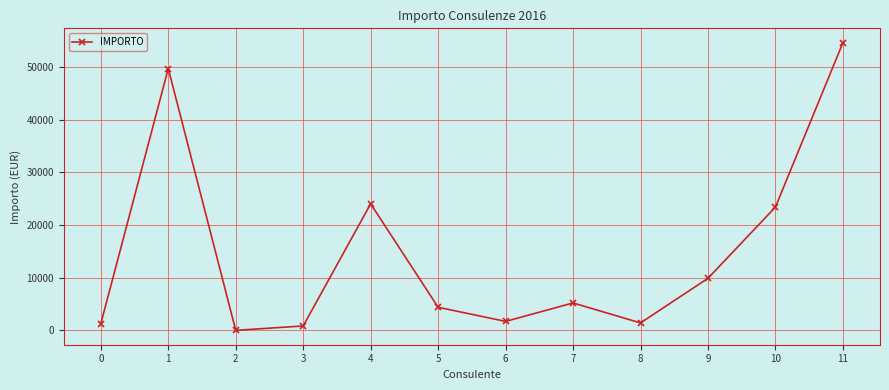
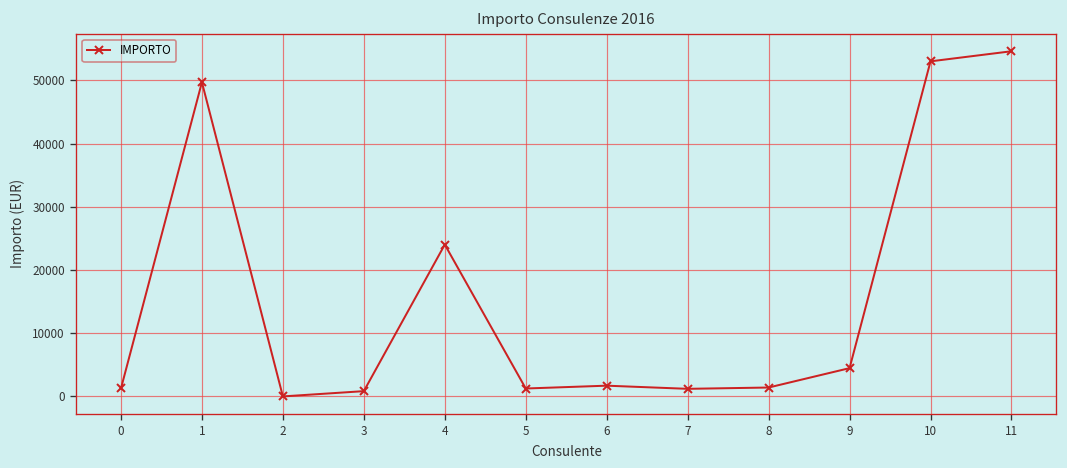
  {
    "0": 1000,
    "1": 50000,
    "2": 0,
    "3": 1000,
    "4": 24000,
-   "5": 4000,
+   "5": 1000,
    "6": 2000,
-   "7": 5000,
+   "7": 1000,
    "8": 1000,
-   "9": 10000,
-   "10": 23000,
+   "9": 4000,
+   "10": 53000,
    "11": 55000
  }
